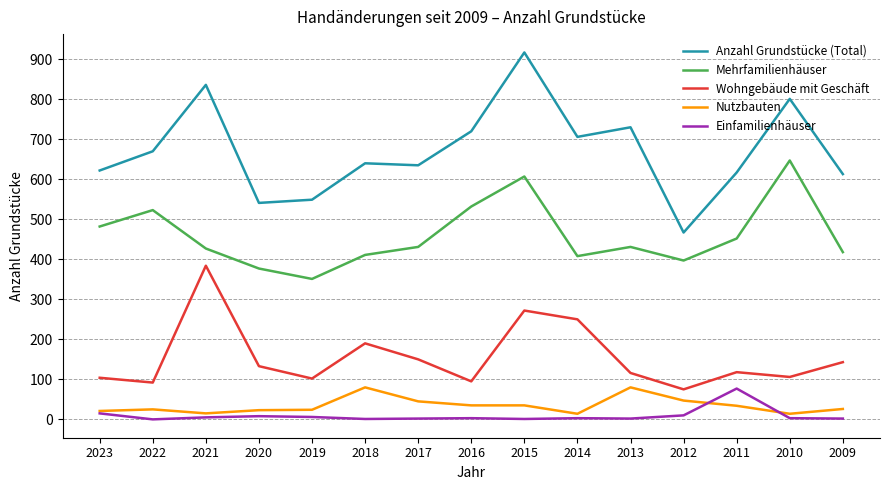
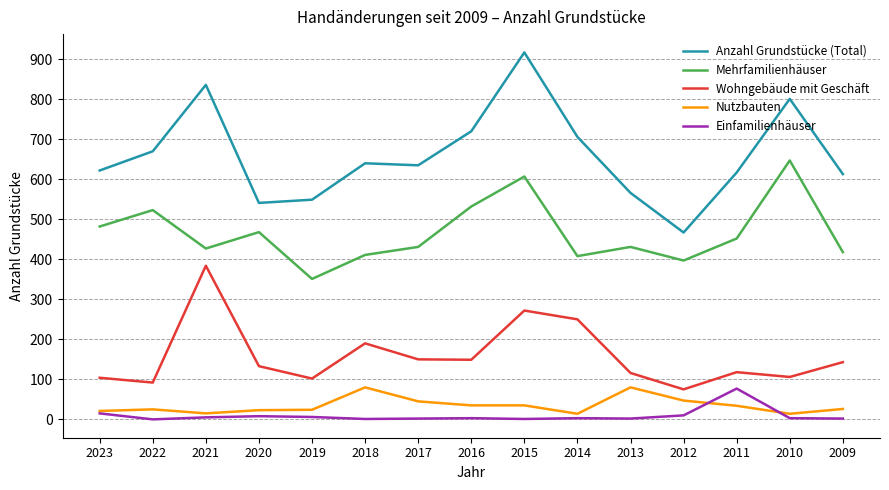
  {
    "Anzahl Grundstücke (Total)": {
      "2023": 620,
      "2022": 670,
      "2021": 840,
      "2020": 540,
      "2019": 550,
      "2018": 640,
      "2017": 640,
      "2016": 720,
      "2015": 920,
      "2014": 710,
-     "2013": 730,
+     "2013": 570,
      "2012": 470,
      "2011": 620,
      "2010": 800,
      "2009": 610
    },
    "Mehrfamilienhäuser": {
      "2023": 480,
      "2022": 520,
      "2021": 430,
-     "2020": 380,
+     "2020": 470,
      "2019": 350,
      "2018": 410,
      "2017": 430,
      "2016": 530,
      "2015": 610,
      "2014": 410,
      "2013": 430,
      "2012": 400,
      "2011": 450,
      "2010": 650,
      "2009": 420
    },
    "Wohngebäude mit Geschäft": {
      "2023": 100,
      "2022": 90,
      "2021": 380,
      "2020": 130,
      "2019": 100,
      "2018": 190,
      "2017": 150,
-     "2016": 100,
+     "2016": 150,
      "2015": 270,
      "2014": 250,
      "2013": 120,
      "2012": 80,
      "2011": 120,
      "2010": 110,
      "2009": 140
    },
    "Nutzbauten": {
      "2022": 30,
      "2021": 20,
      "2020": 20,
      "2019": 20,
      "2018": 80,
      "2017": 50,
      "2016": 40,
      "2015": 40,
      "2014": 10,
      "2013": 80,
      "2012": 50,
      "2011": 30,
      "2010": 10,
      "2009": 30
    },
    "Einfamilienhäuser": {
      "2022": 0,
      "2021": 10,
      "2020": 10,
      "2019": 10,
      "2018": 0,
      "2017": 0,
      "2016": 0,
      "2015": 0,
      "2014": 0,
      "2013": 0,
      "2012": 10,
      "2011": 80,
      "2010": 0,
      "2009": 0
    }
  }
